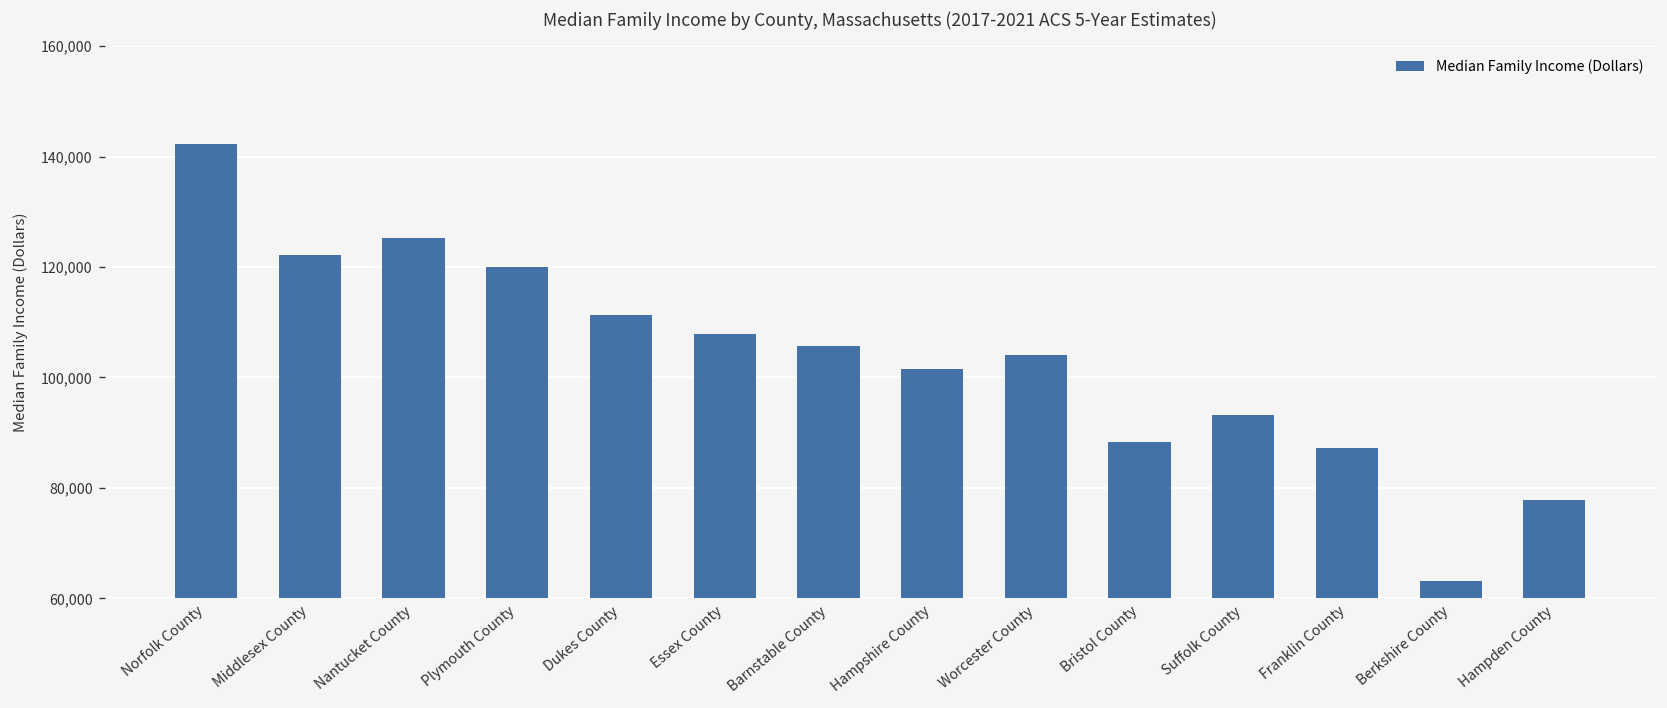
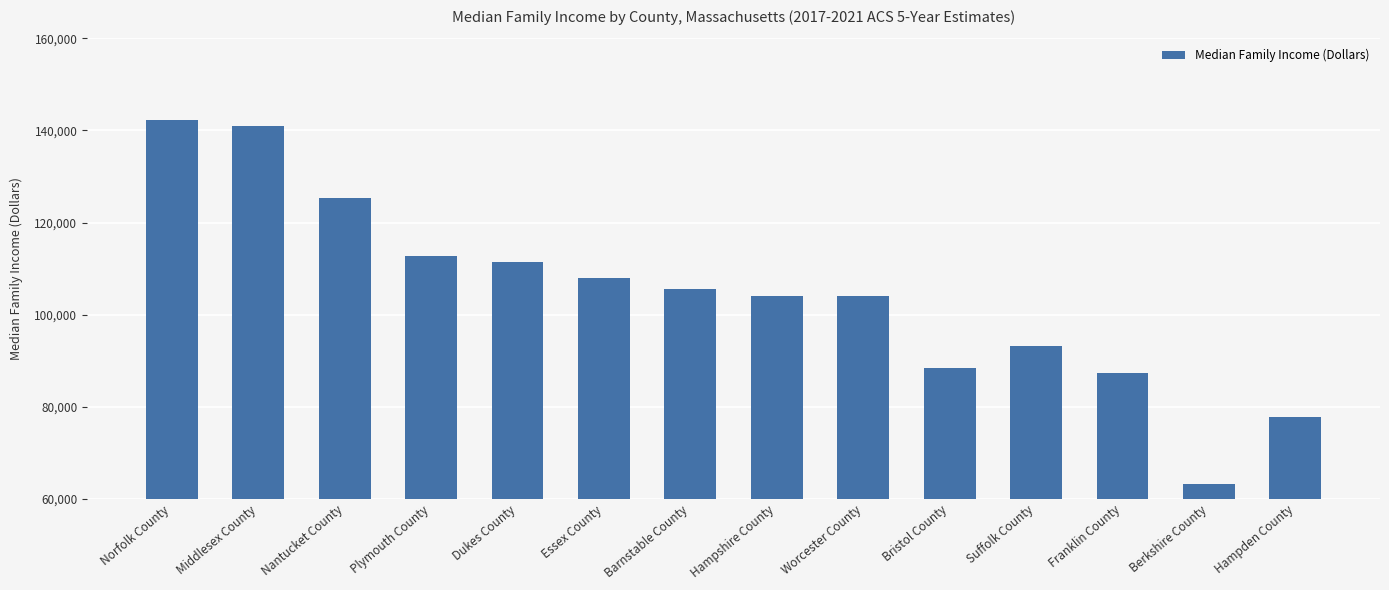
  {
    "Norfolk County": "142,000",
-   "Middlesex County": "122,000",
+   "Middlesex County": "141,000",
    "Nantucket County": "125,000",
-   "Plymouth County": "120,000",
+   "Plymouth County": "113,000",
    "Dukes County": "111,000",
    "Essex County": "108,000",
    "Barnstable County": "106,000",
-   "Hampshire County": "102,000",
+   "Hampshire County": "104,000",
    "Worcester County": "104,000",
    "Bristol County": "88,000",
    "Suffolk County": "93,000",
    "Franklin County": "87,000",
    "Berkshire County": "63,000",
    "Hampden County": "78,000"
  }
